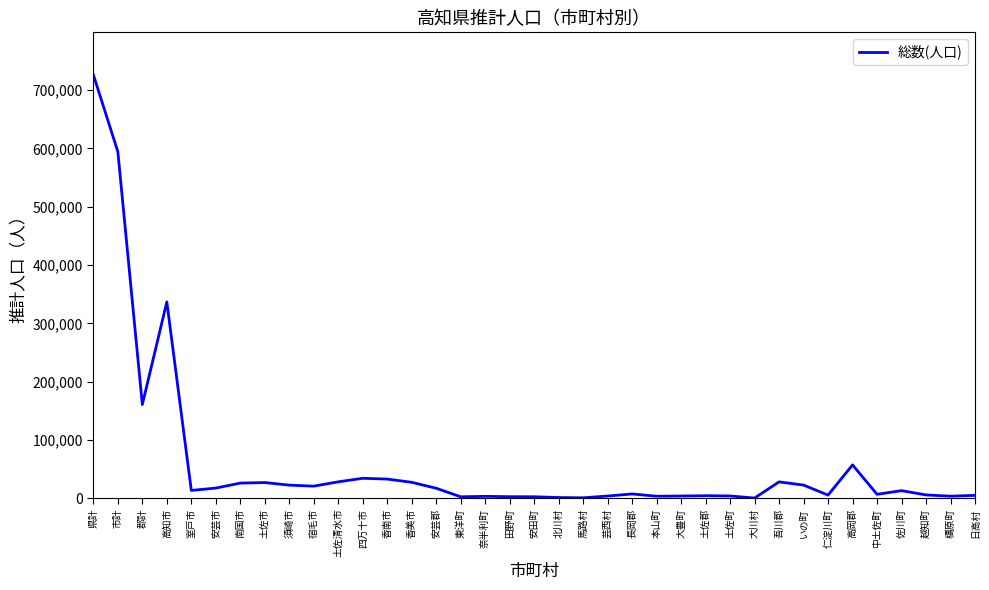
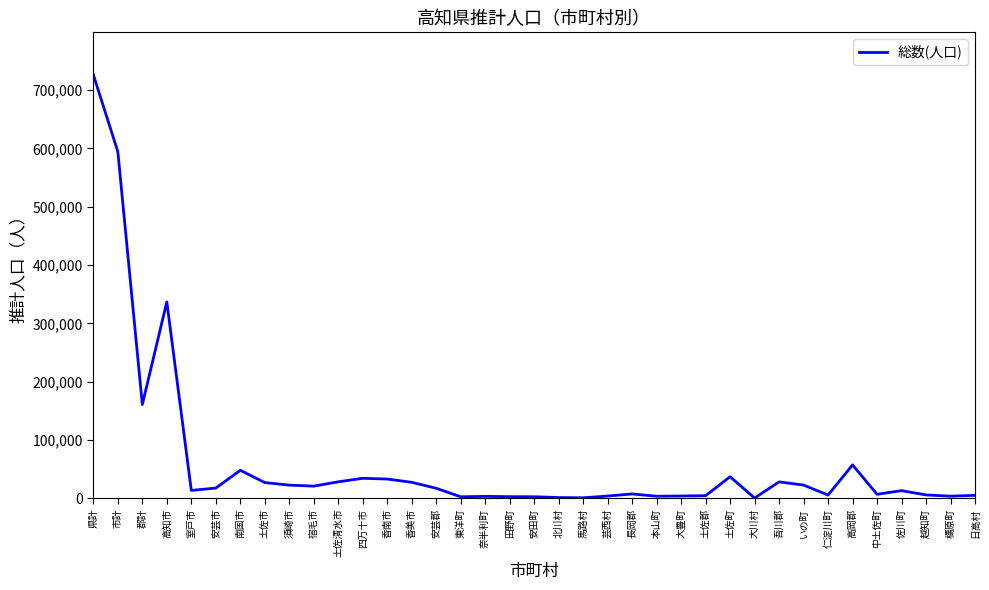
  {
    "県計": "730,000",
    "市計": "590,000",
    "郡計": "160,000",
    "高知市": "340,000",
    "室戸市": "10,000",
    "安芸市": "20,000",
-   "南国市": "30,000",
+   "南国市": "50,000",
    "土佐市": "30,000",
    "須崎市": "20,000",
    "宿毛市": "20,000",
    "土佐清水市": "30,000",
    "四万十市": "30,000",
    "香南市": "30,000",
    "香美市": "30,000",
    "安芸郡": "20,000",
    "東洋町": "0",
    "奈半利町": "0",
    "田野町": "0",
    "安田町": "0",
    "北川村": "0",
    "馬路村": "0",
    "芸西村": "0",
    "長岡郡": "10,000",
    "本山町": "0",
    "大豊町": "0",
    "土佐郡": "0",
-   "土佐町": "0",
+   "土佐町": "40,000",
    "大川村": "0",
    "吾川郡": "30,000",
    "いの町": "20,000",
    "仁淀川町": "10,000",
    "高岡郡": "60,000",
    "中土佐町": "10,000",
    "佐川町": "10,000",
    "越知町": "10,000",
    "檮原町": "0",
    "日高村": "10,000"
  }
